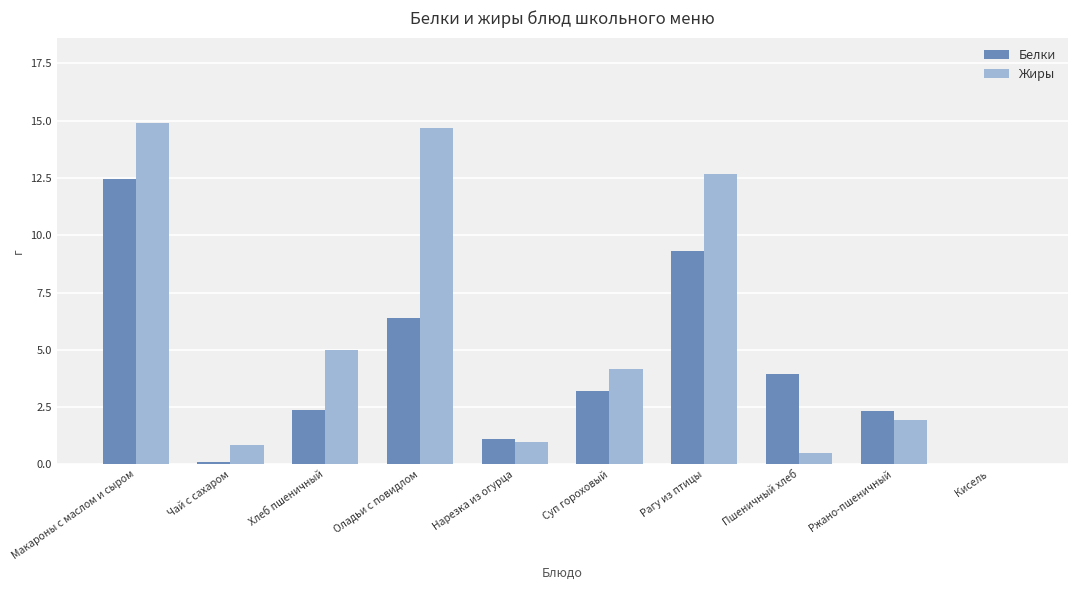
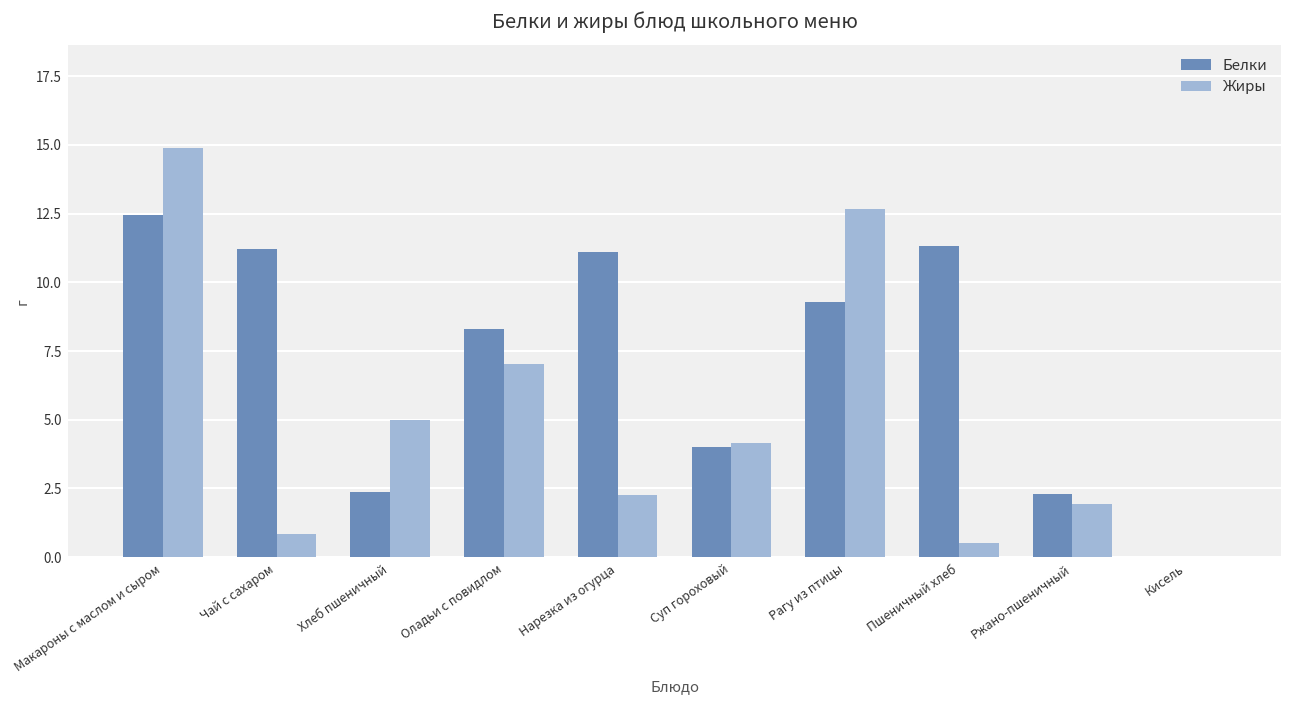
  {
    "Белки": {
      "Макароны с маслом и сыром": 12.4,
-     "Чай с сахаром": 0.1,
+     "Чай с сахаром": 11.2,
      "Хлеб пшеничный": 2.4,
-     "Оладьи с повидлом": 6.4,
-     "Нарезка из огурца": 1.1,
-     "Суп гороховый": 3.2,
+     "Оладьи с повидлом": 8.3,
+     "Нарезка из огурца": 11.1,
+     "Суп гороховый": 4.0,
      "Рагу из птицы": 9.3,
-     "Пшеничный хлеб": 4.0,
+     "Пшеничный хлеб": 11.3,
      "Ржано-пшеничный": 2.3,
      "Кисель": 0.0
    },
    "Жиры": {
      "Макароны с маслом и сыром": 14.9,
      "Чай с сахаром": 0.8,
      "Хлеб пшеничный": 5.0,
-     "Оладьи с повидлом": 14.7,
-     "Нарезка из огурца": 1.0,
+     "Оладьи с повидлом": 7.0,
+     "Нарезка из огурца": 2.3,
      "Суп гороховый": 4.2,
      "Рагу из птицы": 12.7,
      "Пшеничный хлеб": 0.5,
      "Ржано-пшеничный": 1.9,
      "Кисель": 0.0
    }
  }
